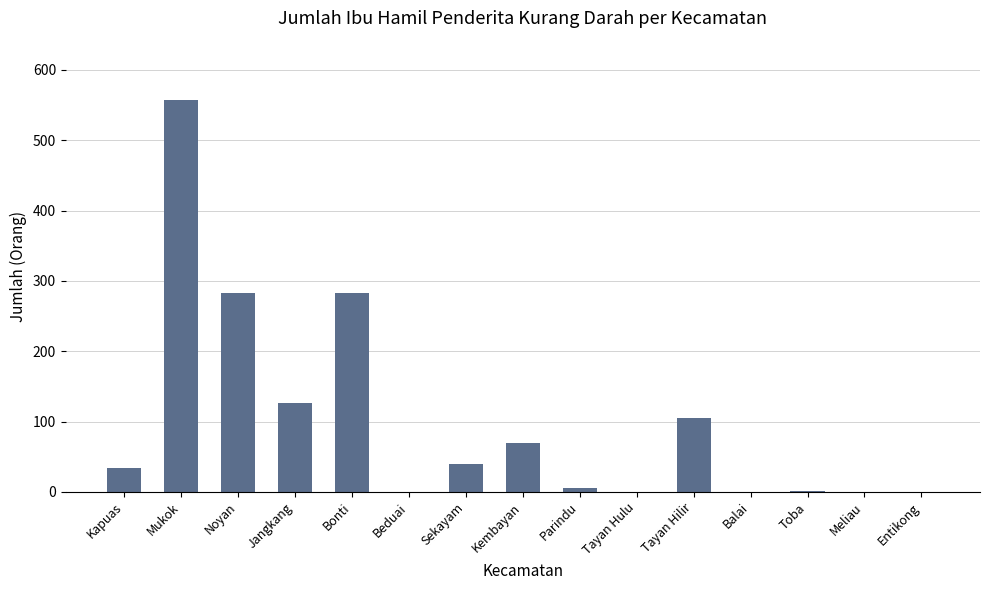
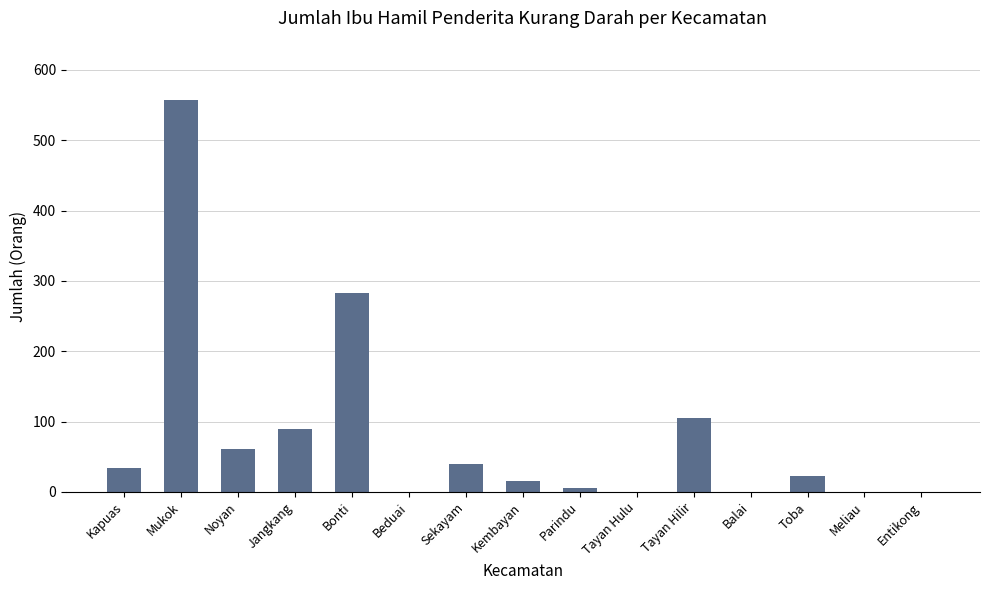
  {
    "Kapuas": 30,
    "Mukok": 560,
-   "Noyan": 280,
-   "Jangkang": 130,
+   "Noyan": 60,
+   "Jangkang": 90,
    "Bonti": 280,
    "Beduai": 0,
    "Sekayam": 40,
-   "Kembayan": 70,
+   "Kembayan": 20,
    "Parindu": 10,
    "Tayan Hulu": 0,
    "Tayan Hilir": 110,
    "Balai": 0,
-   "Toba": 0,
+   "Toba": 20,
    "Meliau": 0,
    "Entikong": 0
  }
